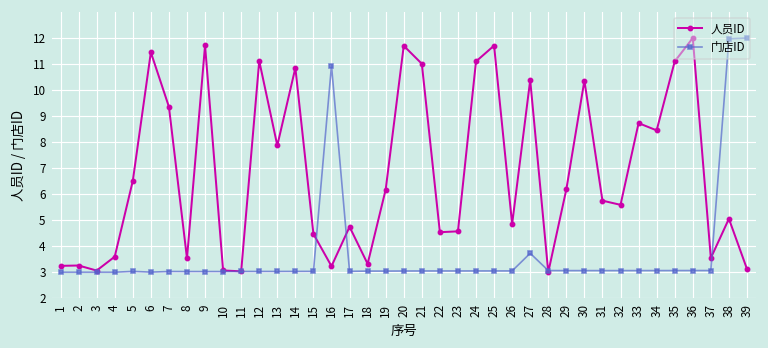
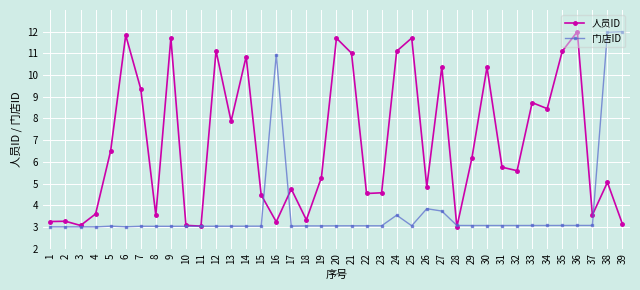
  {
    "人员ID": {
      "1": 3.2,
      "2": 3.3,
      "4": 3.6,
      "5": 6.5,
-     "6": 11.5,
+     "6": 11.8,
      "7": 9.4,
      "8": 3.5,
      "9": 11.7,
      "12": 11.1,
      "13": 7.9,
      "14": 10.9,
      "15": 4.5,
      "16": 3.2,
      "17": 4.7,
      "18": 3.3,
-     "19": 6.2,
+     "19": 5.3,
      "20": 11.7,
      "21": 11.0,
      "22": 4.5,
      "23": 4.6,
      "24": 11.1,
      "25": 11.7,
      "26": 4.9,
      "27": 10.4,
      "29": 6.2,
      "30": 10.4,
      "31": 5.8,
      "32": 5.6,
      "33": 8.7,
      "34": 8.5,
      "35": 11.1,
      "37": 3.5,
      "38": 5.1,
      "39": 3.1
    },
    "门店ID": {
      "1": 3.0,
      "2": 3.0,
      "4": 3.0,
      "5": 3.0,
      "6": 3.0,
      "7": 3.0,
      "8": 3.0,
      "9": 3.0,
      "12": 3.0,
      "13": 3.0,
      "14": 3.0,
      "15": 3.0,
      "16": 10.9,
      "17": 3.0,
      "18": 3.0,
      "19": 3.0,
      "20": 3.0,
      "21": 3.0,
      "22": 3.0,
      "23": 3.1,
-     "24": 3.1,
+     "24": 3.5,
      "25": 3.1,
-     "26": 3.1,
+     "26": 3.8,
      "27": 3.7,
      "29": 3.1,
      "30": 3.1,
      "31": 3.1,
      "32": 3.1,
      "33": 3.1,
      "34": 3.1,
      "35": 3.1,
      "36": 3.1,
      "37": 3.1
    }
  }
